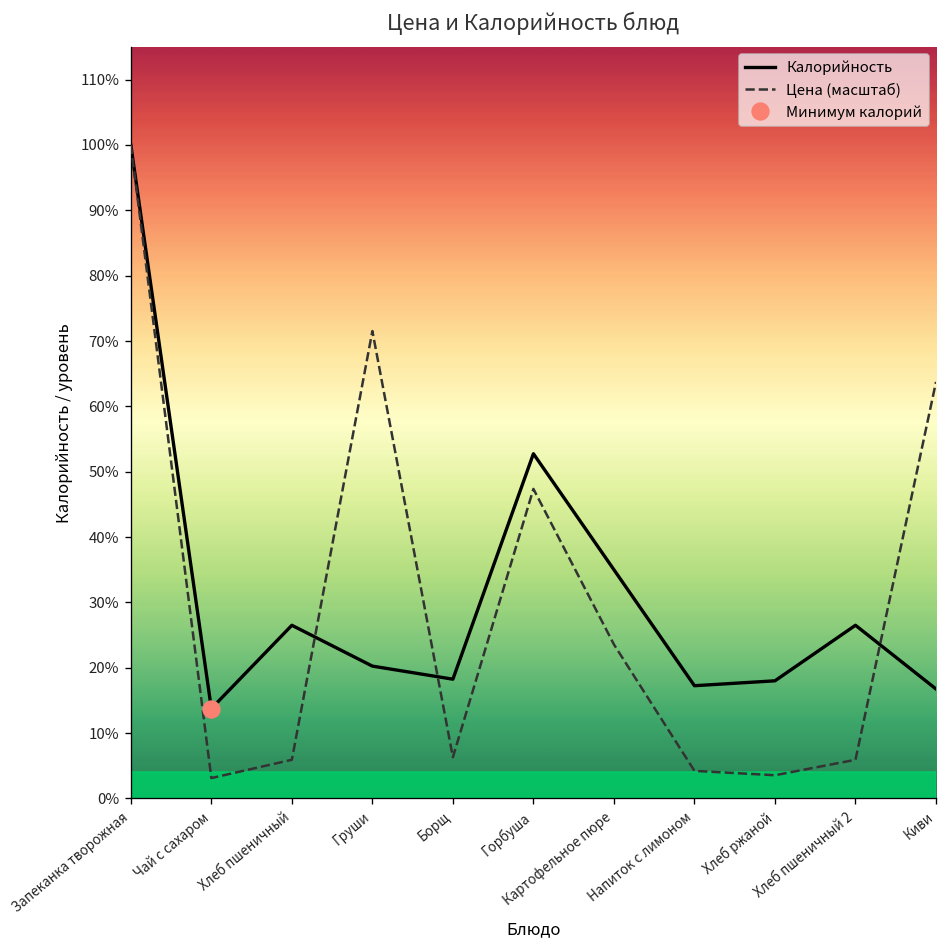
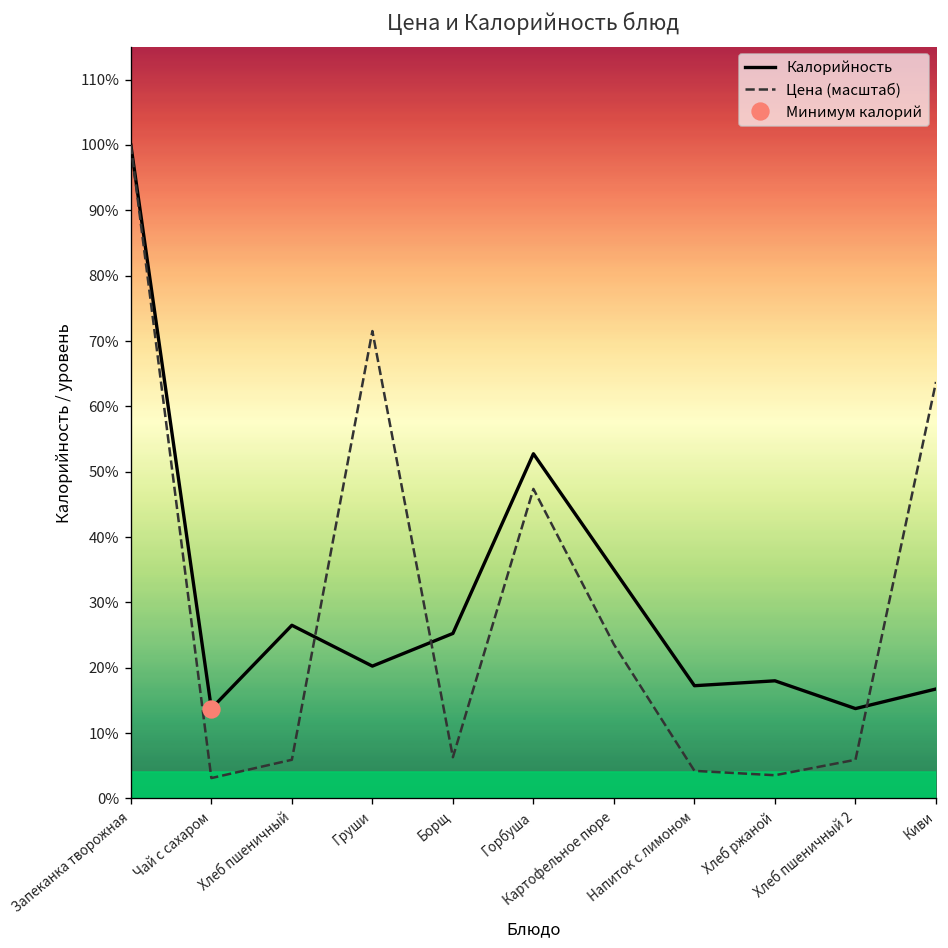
  {
    "Калорийность": {
      "Хлеб пшеничный": "26%",
      "Груши": "20%",
-     "Борщ": "18%",
+     "Борщ": "25%",
      "Горбуша": "53%",
      "Картофельное пюре": "35%",
      "Напиток с лимоном": "17%",
      "Хлеб ржаной": "18%",
-     "Хлеб пшеничный 2": "26%",
+     "Хлеб пшеничный 2": "14%",
      "Киви": "17%"
    },
    "Цена (масштаб)": {
      "Хлеб пшеничный": "6%",
      "Груши": "72%",
      "Борщ": "6%",
      "Горбуша": "47%",
      "Картофельное пюре": "24%",
      "Напиток с лимоном": "4%",
      "Хлеб пшеничный 2": "6%",
      "Киви": "64%"
    }
  }
